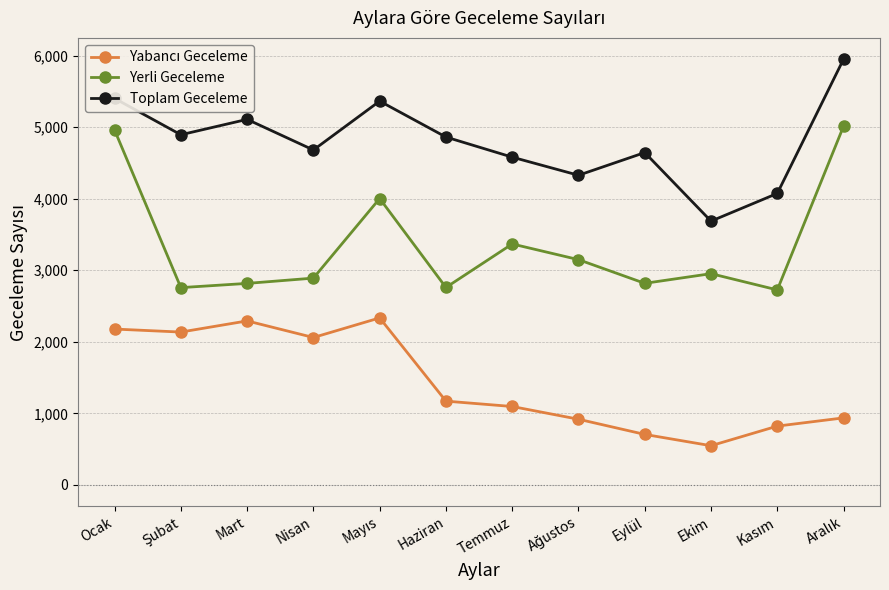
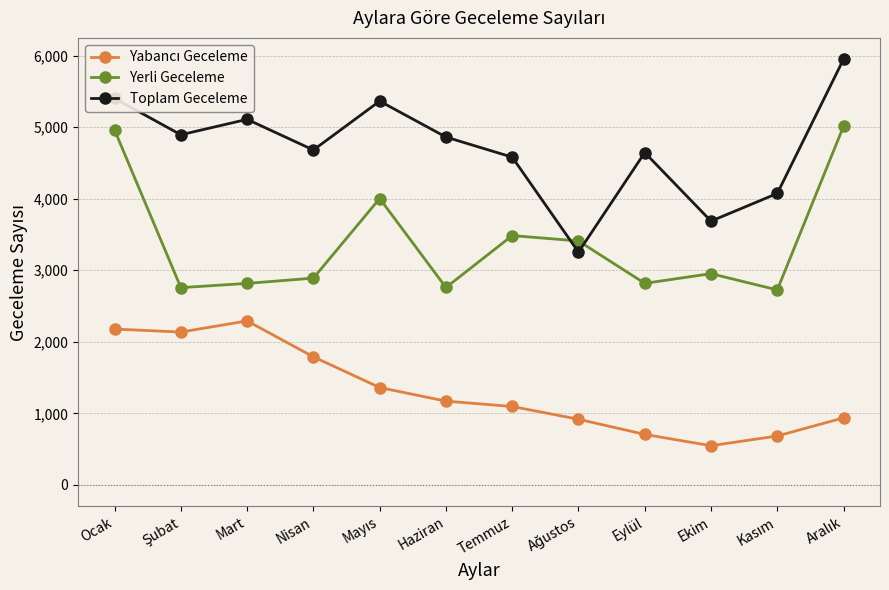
  {
    "Yabancı Geceleme": {
      "Ocak": "2,200",
      "Şubat": "2,100",
      "Mart": "2,300",
-     "Nisan": "2,100",
-     "Mayıs": "2,300",
+     "Nisan": "1,800",
+     "Mayıs": "1,400",
      "Haziran": "1,200",
      "Temmuz": "1,100",
      "Ağustos": "900",
      "Eylül": "700",
      "Ekim": "500",
-     "Kasım": "800",
+     "Kasım": "700",
      "Aralık": "900"
    },
    "Yerli Geceleme": {
      "Ocak": "5,000",
      "Şubat": "2,800",
      "Mart": "2,800",
      "Nisan": "2,900",
      "Mayıs": "4,000",
      "Haziran": "2,800",
-     "Temmuz": "3,400",
-     "Ağustos": "3,100",
+     "Temmuz": "3,500",
+     "Ağustos": "3,400",
      "Eylül": "2,800",
      "Ekim": "3,000",
      "Kasım": "2,700",
      "Aralık": "5,000"
    },
    "Toplam Geceleme": {
      "Şubat": "4,900",
      "Mart": "5,100",
      "Nisan": "4,700",
      "Mayıs": "5,400",
      "Haziran": "4,900",
      "Temmuz": "4,600",
-     "Ağustos": "4,300",
+     "Ağustos": "3,300",
      "Eylül": "4,600",
      "Ekim": "3,700",
      "Kasım": "4,100",
      "Aralık": "5,900"
    }
  }
